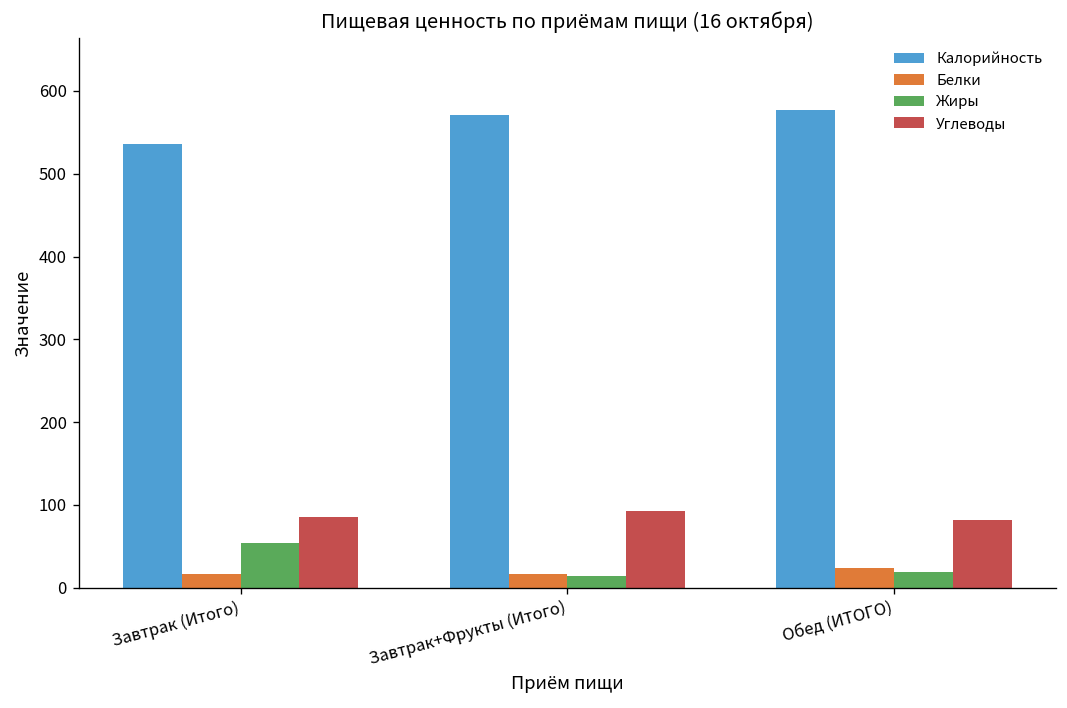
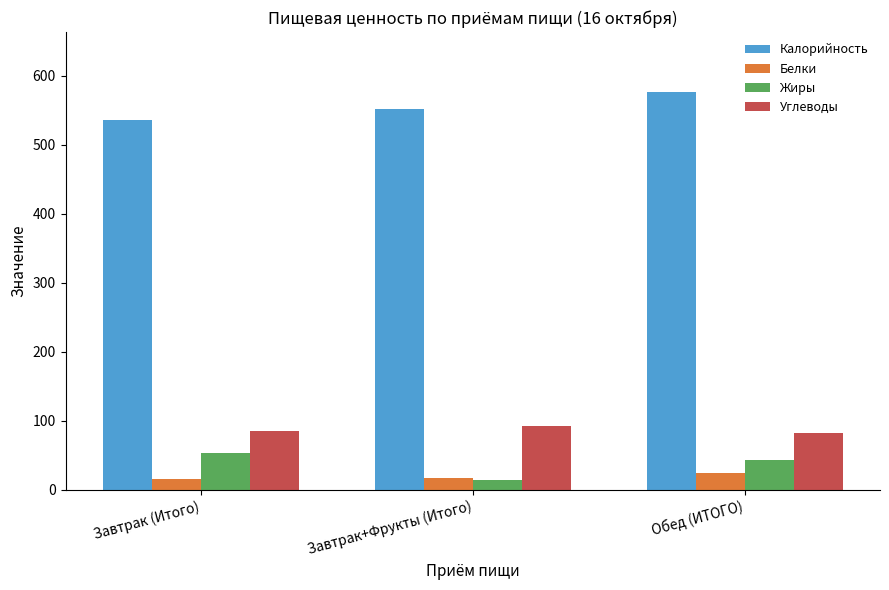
  {
    "Калорийность": {
      "Завтрак (Итого)": 540,
-     "Завтрак+Фрукты (Итого)": 570,
+     "Завтрак+Фрукты (Итого)": 550,
      "Обед (ИТОГО)": 580
    },
    "Жиры": {
      "Завтрак (Итого)": 50,
      "Завтрак+Фрукты (Итого)": 10,
-     "Обед (ИТОГО)": 20
+     "Обед (ИТОГО)": 40
    }
  }
